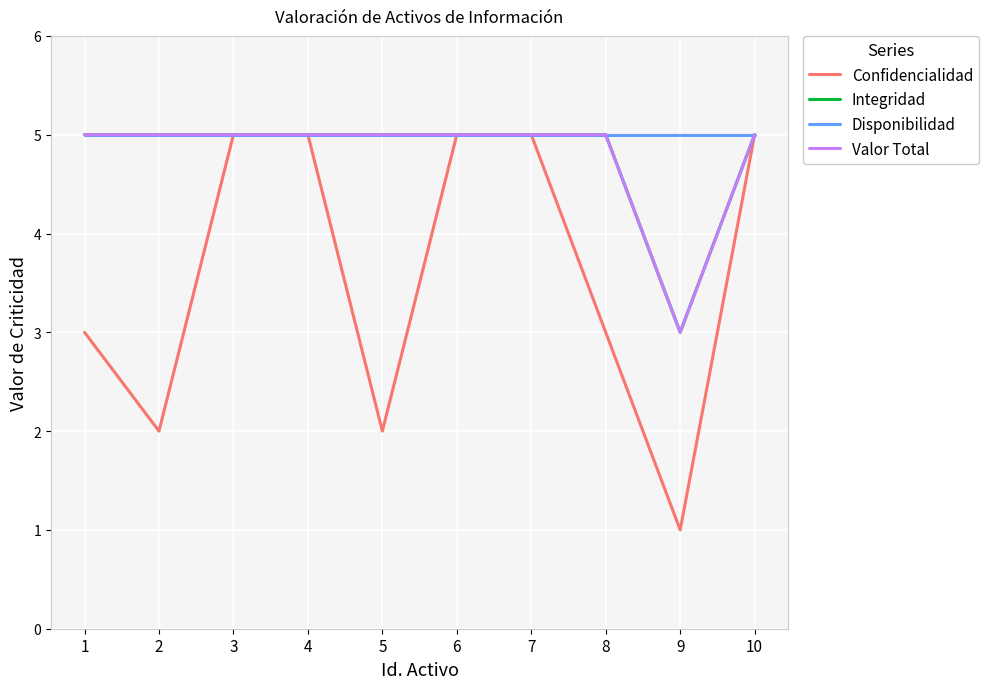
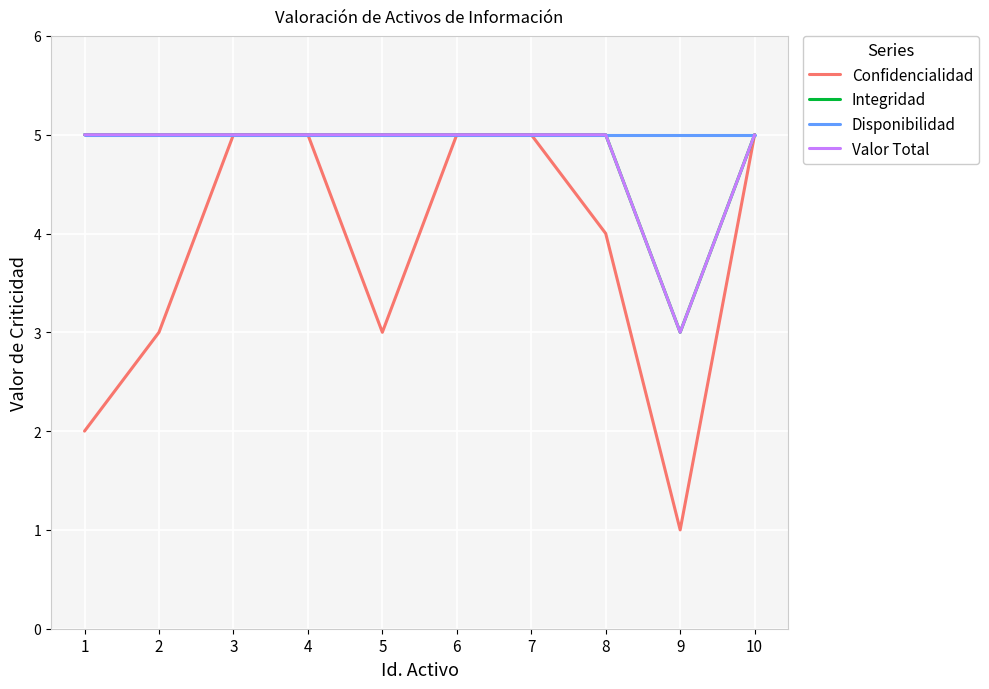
  {
    "Confidencialidad": {
-     "1": 3,
-     "2": 2,
-     "5": 2,
-     "8": 3,
+     "1": 2,
+     "2": 3,
+     "5": 3,
+     "8": 4,
      "9": 1
    },
    "Valor Total": {
      "9": 3
    },
    "Disponibilidad": {
      "9": 5
    }
  }
